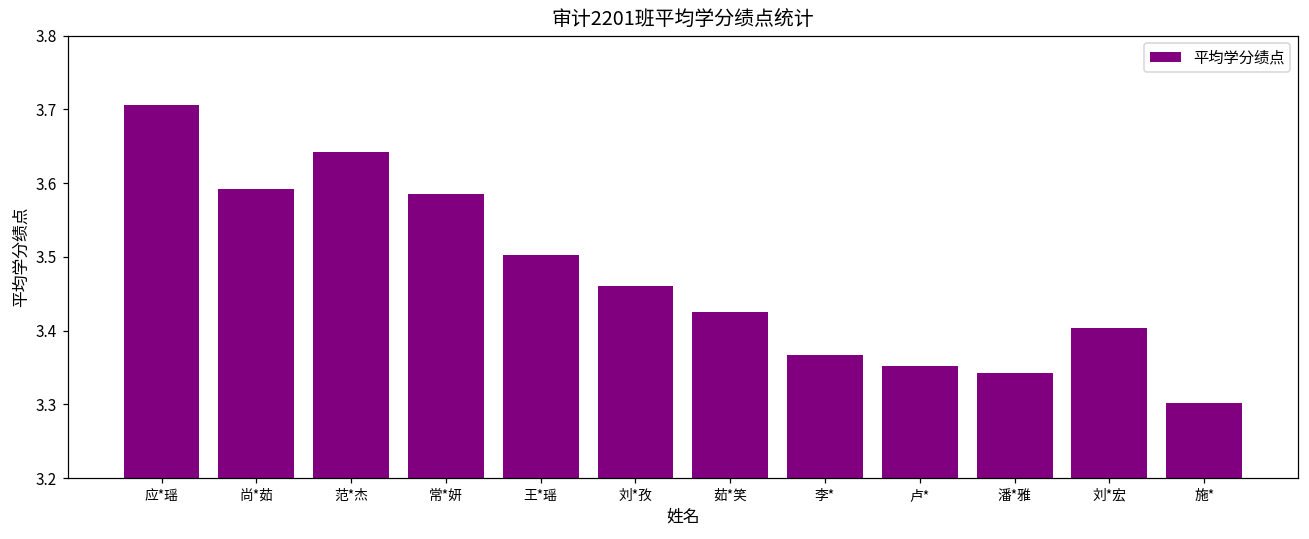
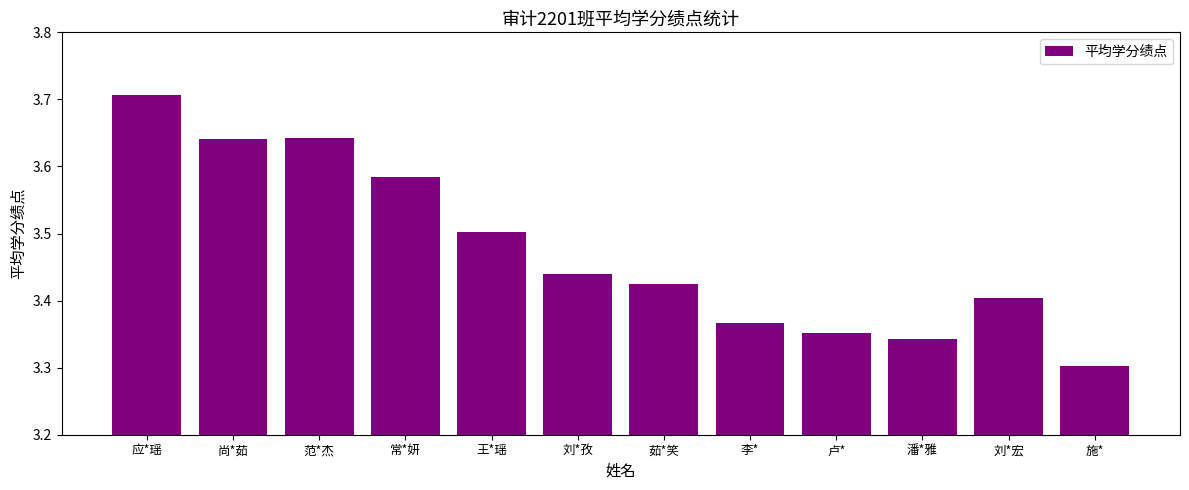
  {
    "应*瑶": 3.71,
-   "尚*茹": 3.59,
+   "尚*茹": 3.64,
    "范*杰": 3.64,
    "常*妍": 3.59,
    "王*瑶": 3.50,
-   "刘*孜": 3.46,
+   "刘*孜": 3.44,
    "茹*笑": 3.43,
    "李*": 3.37,
    "卢*": 3.35,
    "潘*雅": 3.34,
    "刘*宏": 3.40,
    "施*": 3.30
  }
